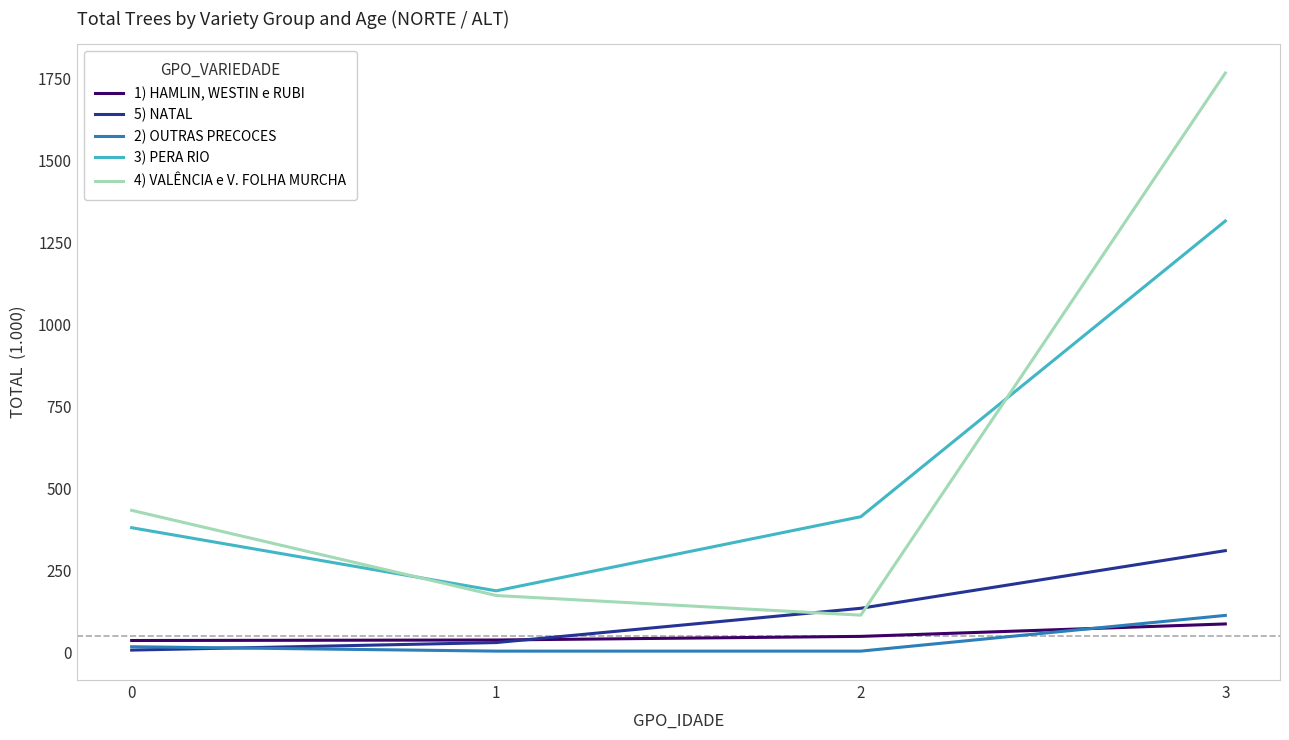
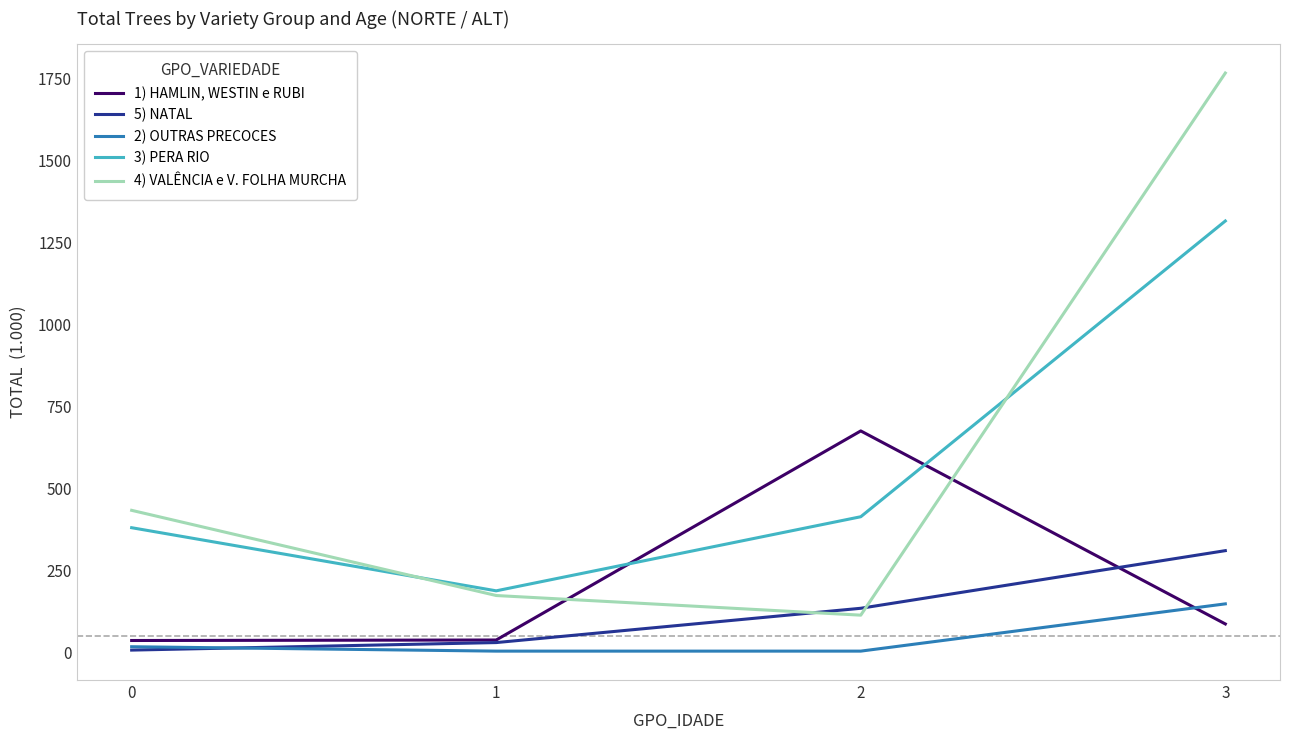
  {
    "1) HAMLIN, WESTIN e RUBI": {
      "0": 40,
      "1": 40,
-     "2": 50,
+     "2": 670,
      "3": 90
    },
    "5) NATAL": {
      "0": 10,
      "1": 30,
      "2": 130,
      "3": 310
    },
    "2) OUTRAS PRECOCES": {
      "0": 20,
      "1": 0,
      "2": 0,
-     "3": 110
+     "3": 150
    },
    "3) PERA RIO": {
      "0": 380,
      "1": 190,
      "2": 410,
      "3": 1320
    },
    "4) VALÊNCIA e V. FOLHA MURCHA": {
      "0": 430,
      "1": 170,
      "2": 110,
      "3": 1770
    }
  }
